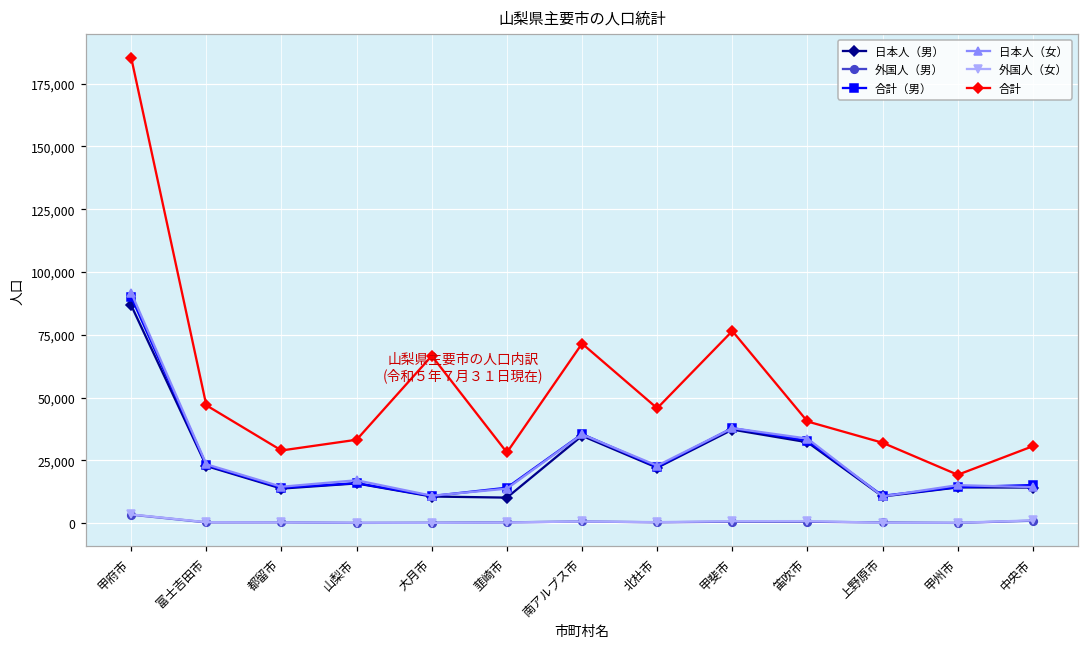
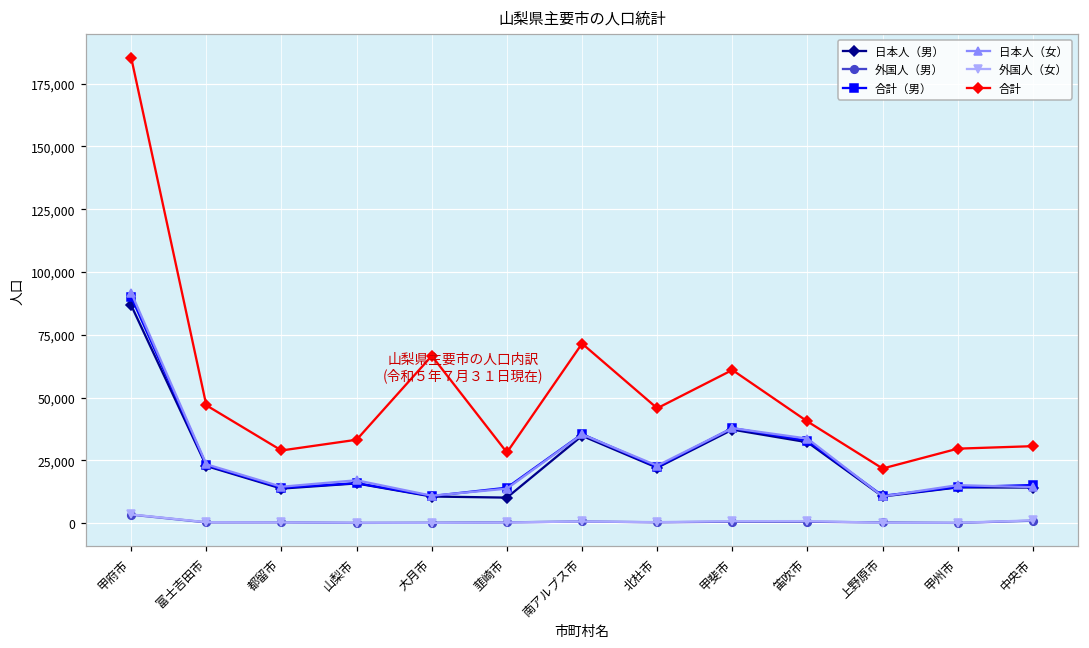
  {
    "日本人（男）": {
      "甲府市": "87,000",
      "韮崎市": "10,000"
    },
    "合計（男）": {
      "甲府市": "90,000"
    },
    "合計": {
      "甲府市": "185,000",
      "富士吉田市": "47,000",
      "都留市": "29,000",
      "山梨市": "33,000",
      "大月市": "67,000",
      "韮崎市": "28,000",
      "南アルプス市": "72,000",
      "北杜市": "46,000",
-     "甲斐市": "77,000",
+     "甲斐市": "61,000",
      "笛吹市": "40,000",
-     "上野原市": "32,000",
-     "甲州市": "19,000",
+     "上野原市": "22,000",
+     "甲州市": "30,000",
      "中央市": "31,000"
    }
  }
